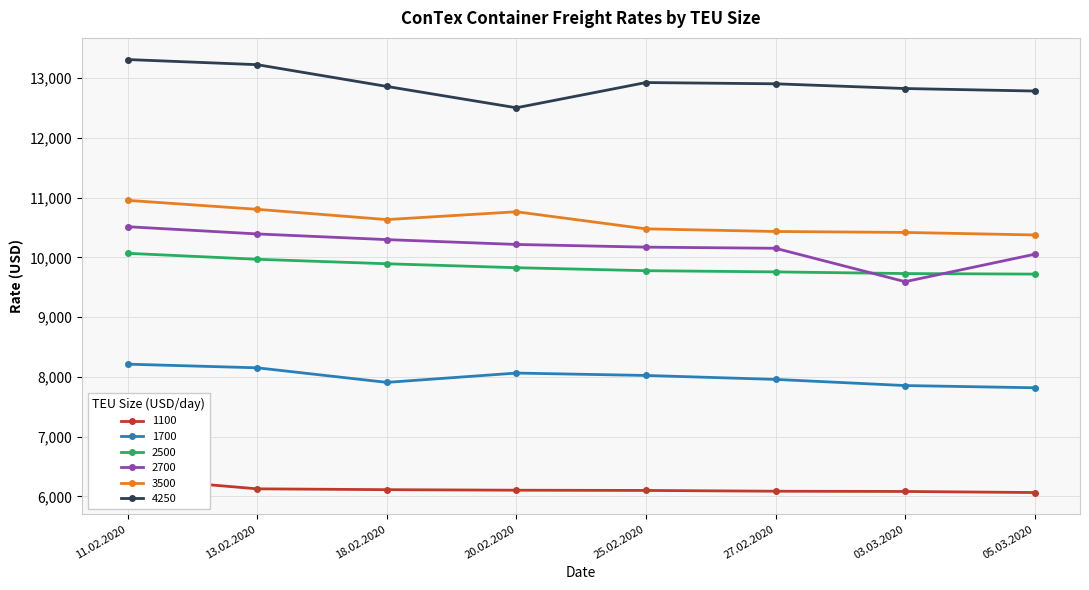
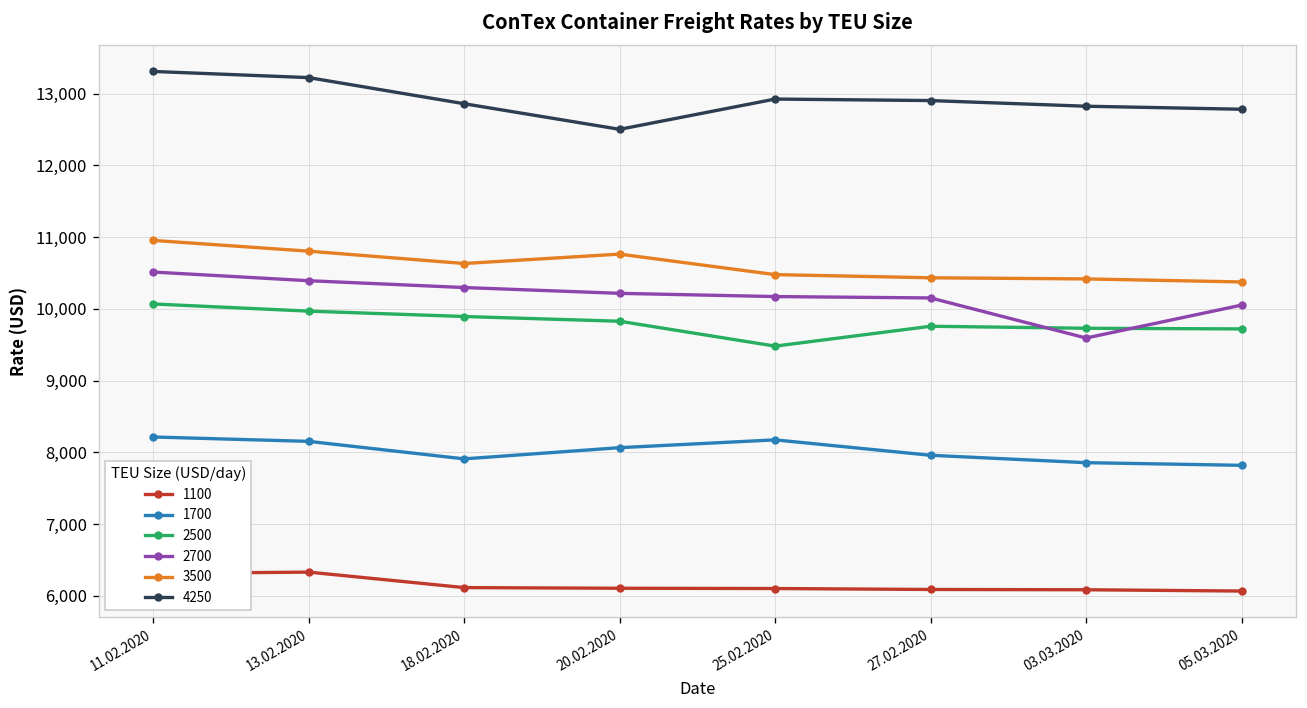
  {
    "1100": {
-     "13.02.2020": "6,100",
+     "13.02.2020": "6,300",
      "18.02.2020": "6,100",
      "20.02.2020": "6,100",
      "25.02.2020": "6,100",
      "27.02.2020": "6,100",
      "03.03.2020": "6,100",
      "05.03.2020": "6,100"
    },
    "1700": {
      "11.02.2020": "8,200",
      "13.02.2020": "8,200",
      "18.02.2020": "7,900",
      "20.02.2020": "8,100",
-     "25.02.2020": "8,000",
+     "25.02.2020": "8,200",
      "27.02.2020": "8,000",
      "03.03.2020": "7,900",
      "05.03.2020": "7,800"
    },
    "2500": {
      "11.02.2020": "10,100",
      "13.02.2020": "10,000",
      "18.02.2020": "9,900",
      "20.02.2020": "9,800",
-     "25.02.2020": "9,800",
+     "25.02.2020": "9,500",
      "27.02.2020": "9,800",
      "03.03.2020": "9,700",
      "05.03.2020": "9,700"
    },
    "2700": {
      "11.02.2020": "10,500",
      "13.02.2020": "10,400",
      "18.02.2020": "10,300",
      "20.02.2020": "10,200",
      "25.02.2020": "10,200",
      "27.02.2020": "10,200",
      "03.03.2020": "9,600",
      "05.03.2020": "10,100"
    },
    "3500": {
      "11.02.2020": "11,000",
      "13.02.2020": "10,800",
      "18.02.2020": "10,600",
      "20.02.2020": "10,800",
      "25.02.2020": "10,500",
      "27.02.2020": "10,400",
      "03.03.2020": "10,400",
      "05.03.2020": "10,400"
    },
    "4250": {
      "11.02.2020": "13,300",
      "13.02.2020": "13,200",
      "18.02.2020": "12,900",
      "20.02.2020": "12,500",
      "25.02.2020": "12,900",
      "27.02.2020": "12,900",
      "03.03.2020": "12,800",
      "05.03.2020": "12,800"
    }
  }
